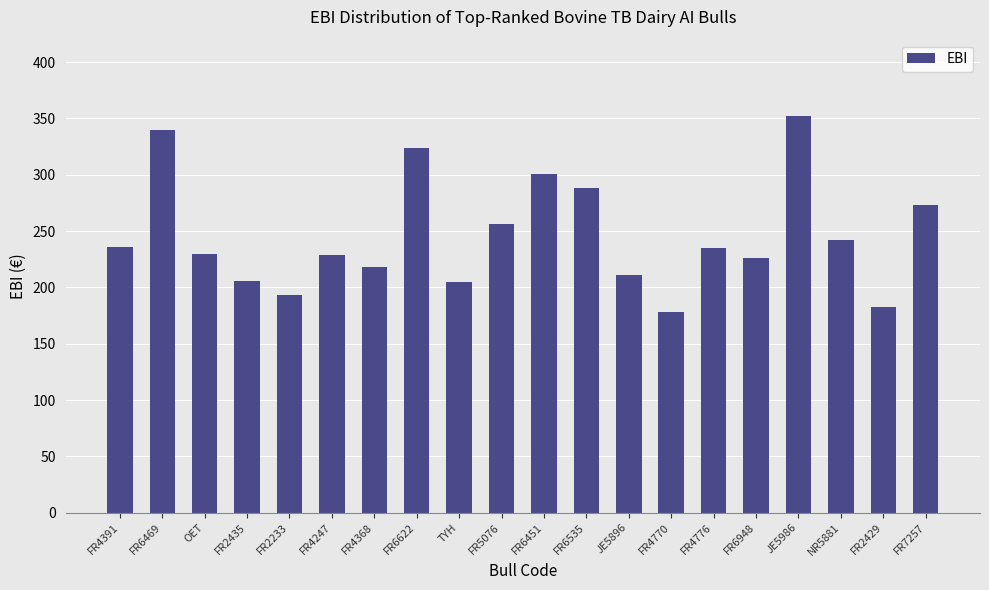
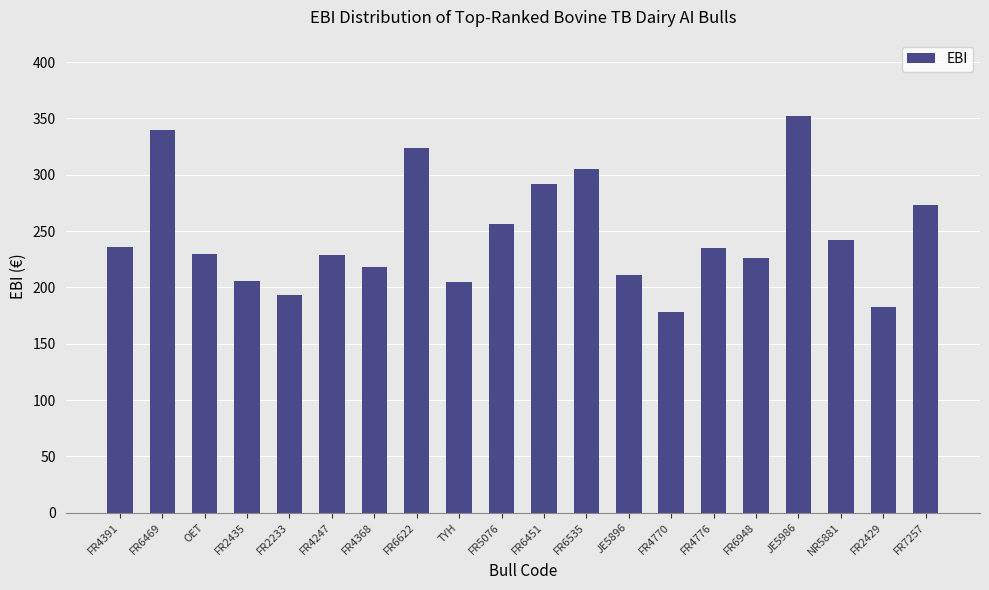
  {
    "FR4391": 236,
    "FR6469": 340,
    "OET": 230,
    "FR2435": 206,
    "FR2233": 193,
    "FR4247": 229,
    "FR4368": 218,
    "FR6622": 324,
    "TYH": 205,
    "FR5076": 256,
-   "FR6451": 301,
-   "FR6535": 288,
+   "FR6451": 292,
+   "FR6535": 305,
    "JE5896": 211,
    "FR4770": 178,
    "FR4776": 235,
    "FR6948": 226,
    "JE5986": 352,
    "NR5881": 242,
    "FR2429": 183,
    "FR7257": 273
  }
